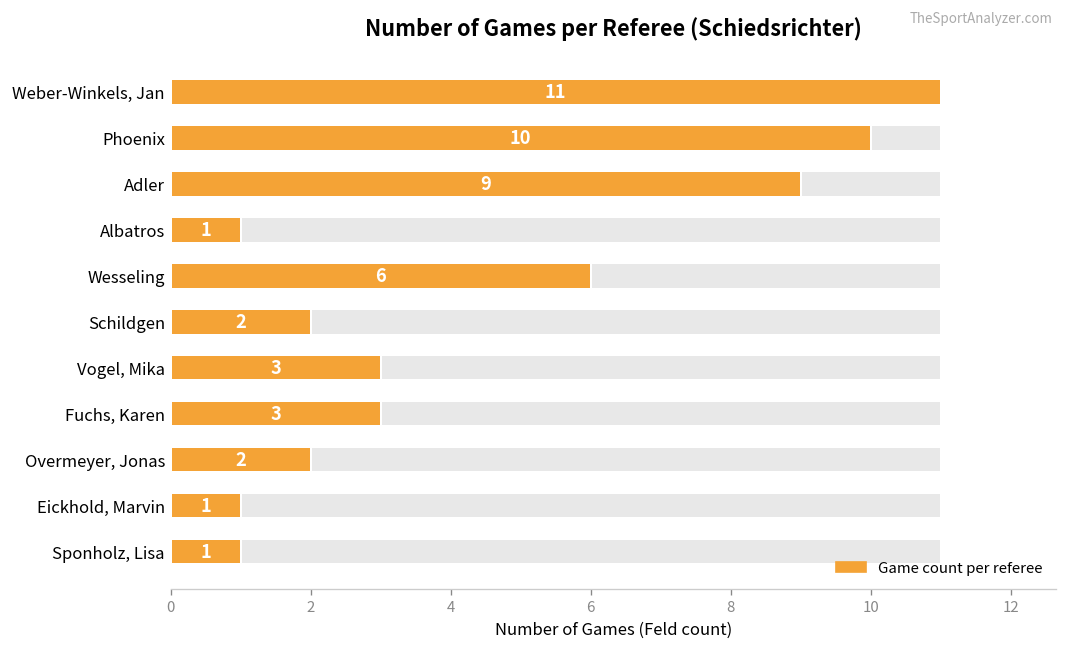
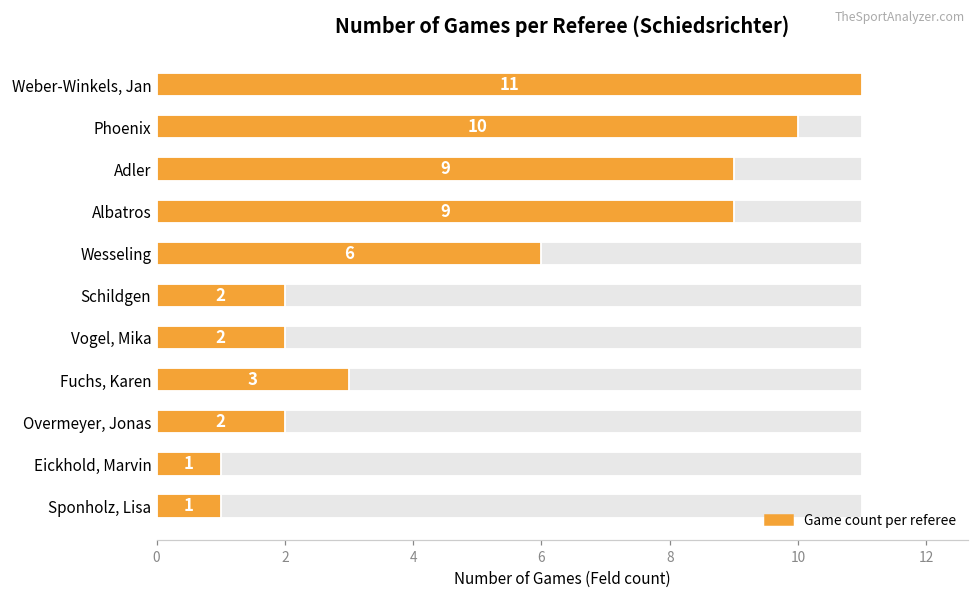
  {
    "Game count per referee": {
      "Weber-Winkels, Jan": 11,
-     "Albatros": 1,
-     "Vogel, Mika": 3
+     "Albatros": 9,
+     "Vogel, Mika": 2
    }
  }
